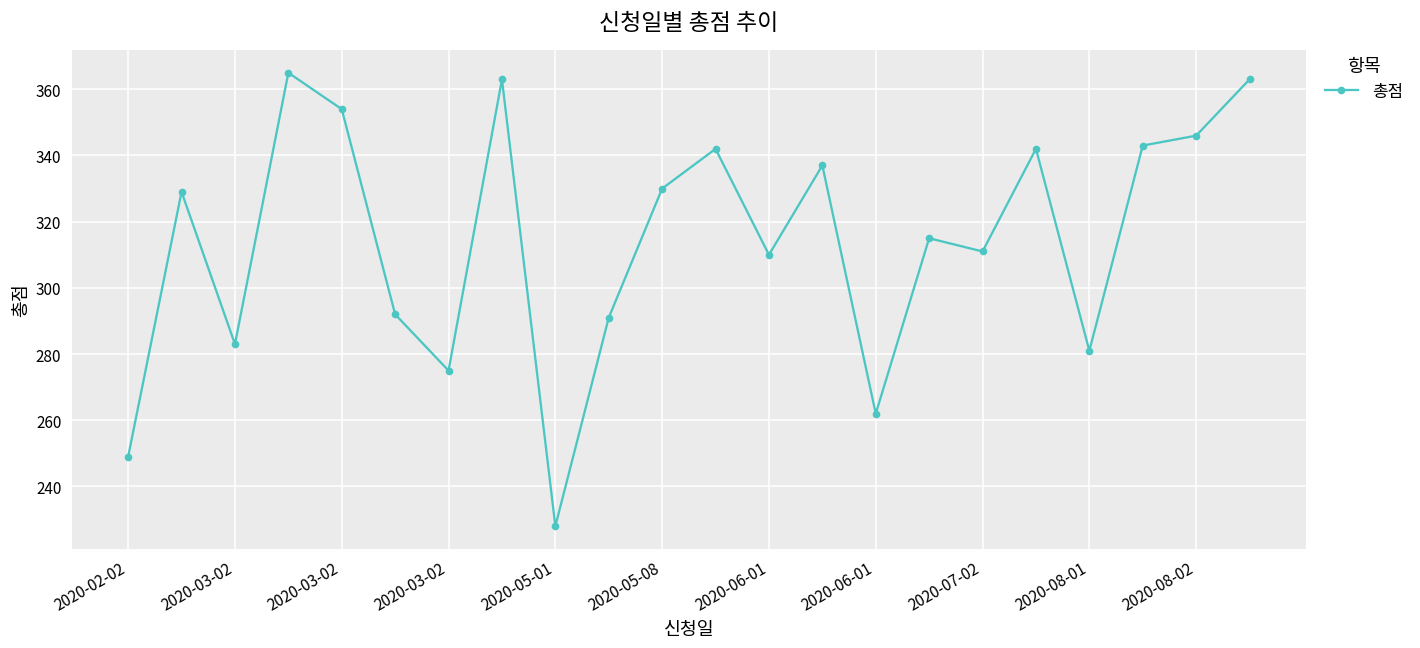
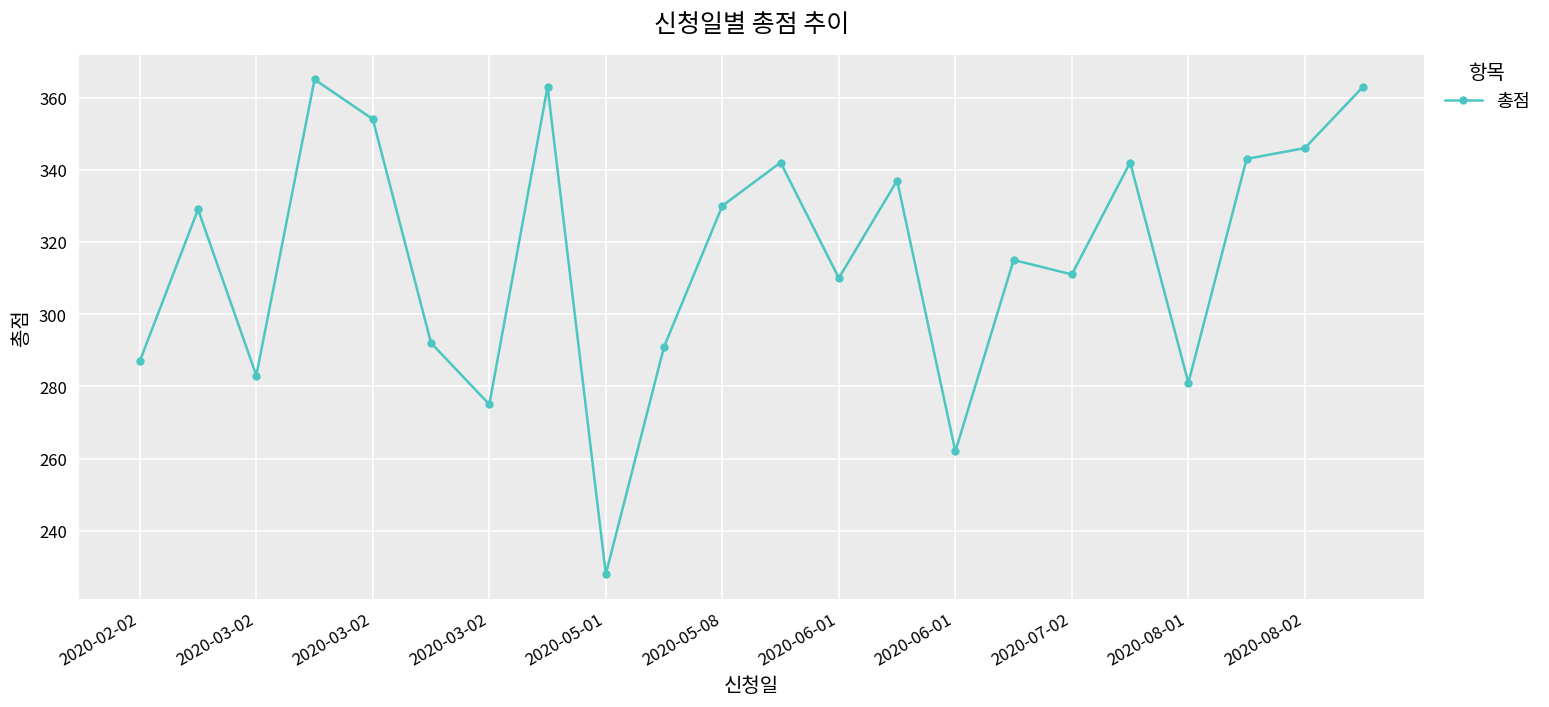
  {
-   "2020-02-02": 249,
+   "2020-02-02": 287,
    "2020-05-01": 228,
    "2020-08-01": 281
  }
